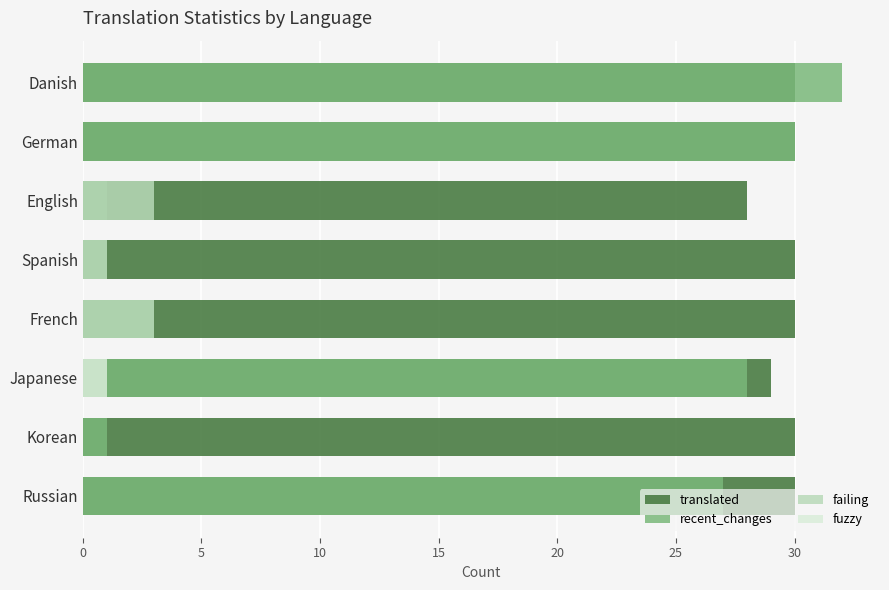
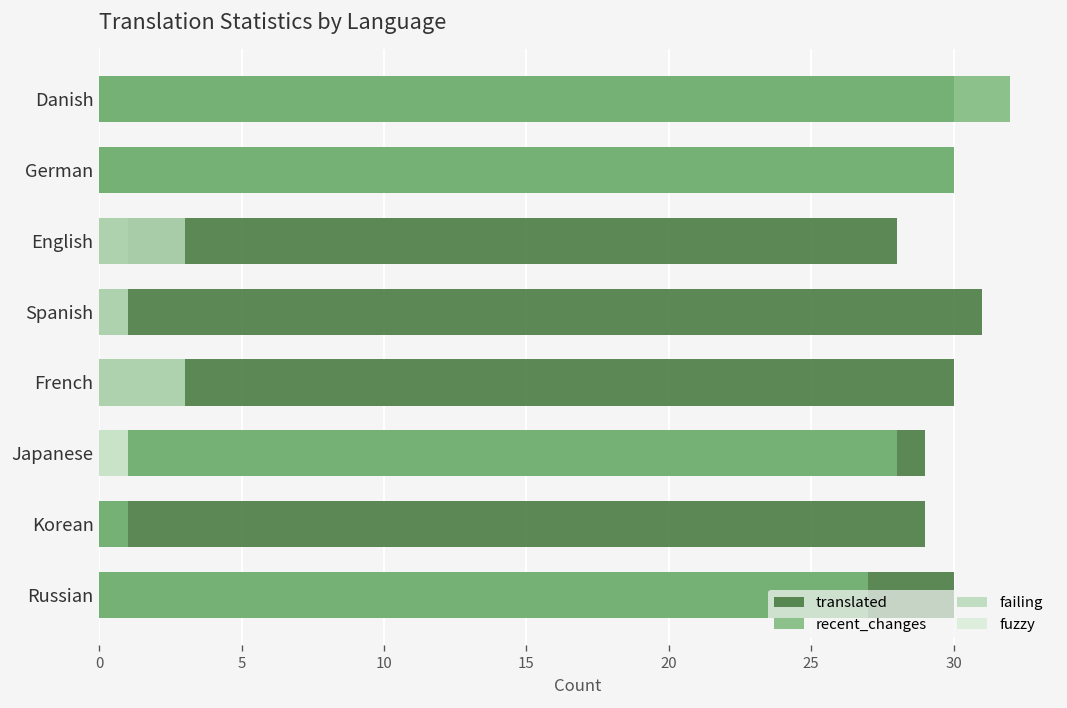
  {
    "translated": {
      "German": 30,
      "English": 28,
-     "Spanish": 30,
+     "Spanish": 31,
      "French": 30,
      "Japanese": 29,
-     "Korean": 30
+     "Korean": 29
    },
    "recent_changes": {
      "Danish": 32,
      "German": 30
    }
  }
